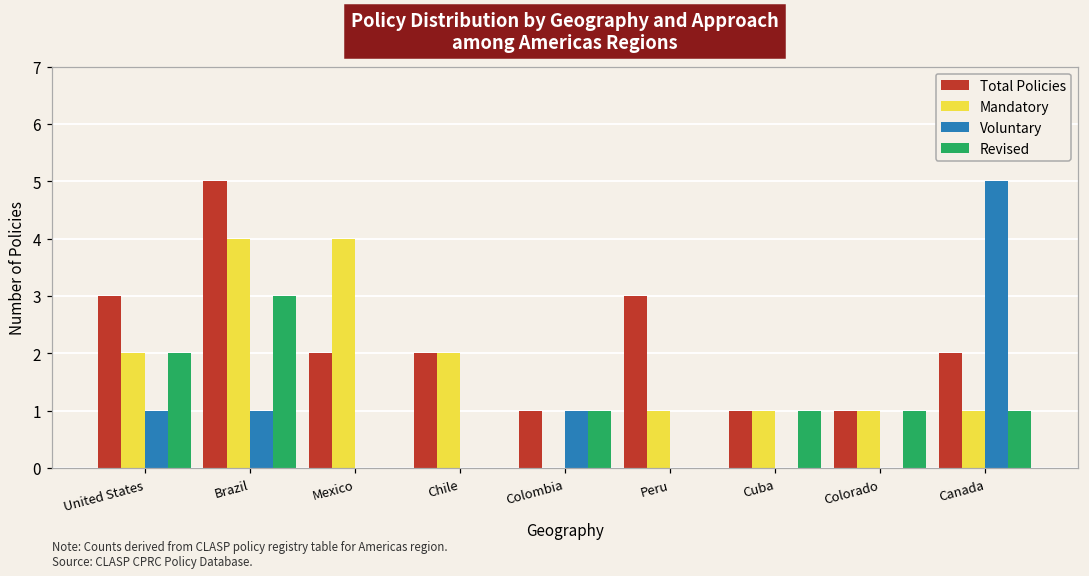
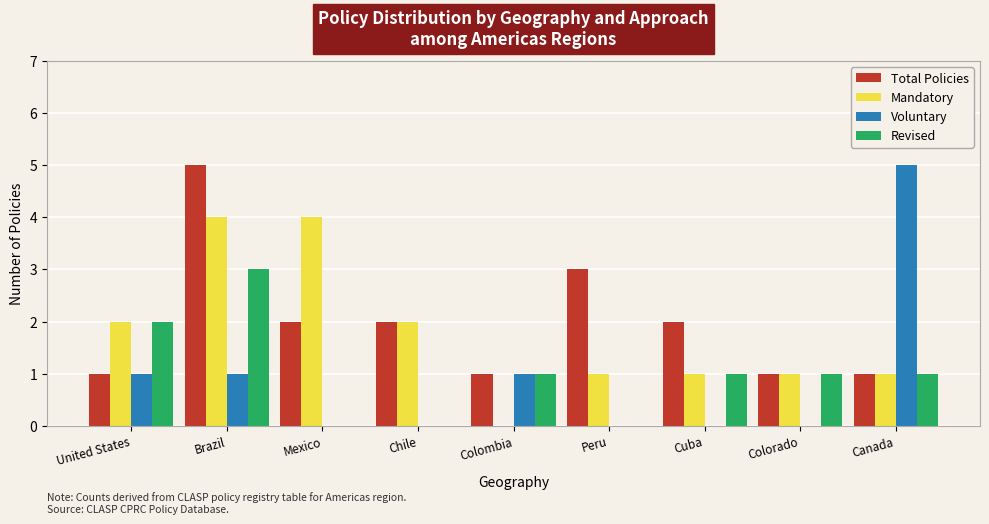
  {
    "Total Policies": {
-     "United States": 3,
+     "United States": 1,
      "Brazil": 5,
      "Mexico": 2,
      "Chile": 2,
      "Colombia": 1,
      "Peru": 3,
-     "Cuba": 1,
+     "Cuba": 2,
      "Colorado": 1,
-     "Canada": 2
+     "Canada": 1
    },
    "Mandatory": {
      "United States": 2,
      "Brazil": 4,
      "Mexico": 4,
      "Chile": 2,
      "Colombia": 0,
      "Peru": 1,
      "Cuba": 1,
      "Colorado": 1,
      "Canada": 1
    },
    "Voluntary": {
      "United States": 1,
      "Brazil": 1,
      "Mexico": 0,
      "Chile": 0,
      "Colombia": 1,
      "Peru": 0,
      "Cuba": 0,
      "Colorado": 0,
      "Canada": 5
    },
    "Revised": {
      "United States": 2,
      "Brazil": 3,
      "Mexico": 0,
      "Chile": 0,
      "Colombia": 1,
      "Peru": 0,
      "Cuba": 1,
      "Colorado": 1,
      "Canada": 1
    }
  }
